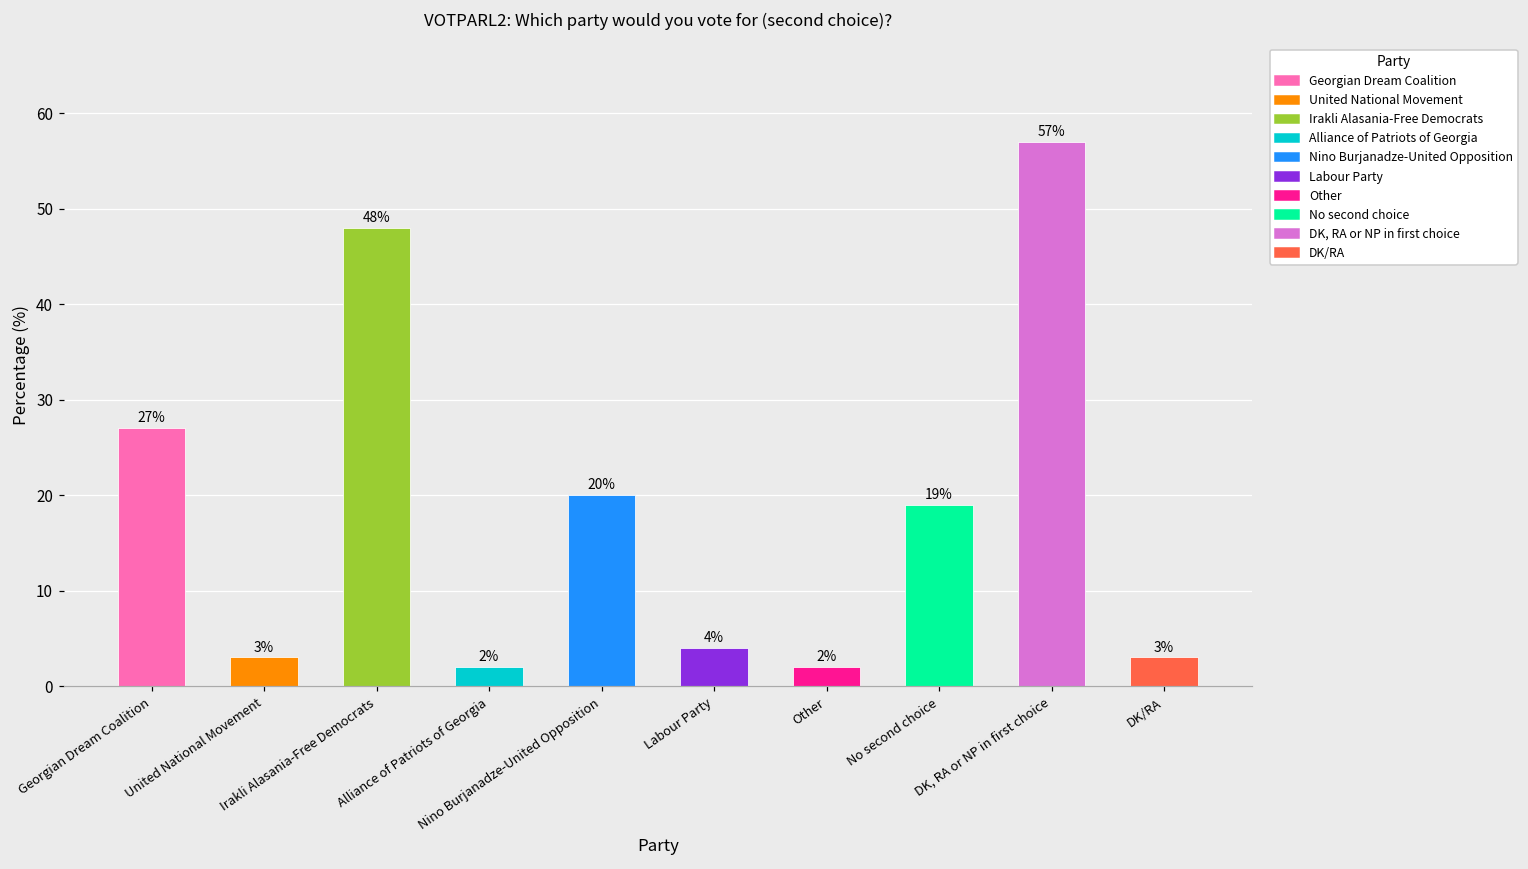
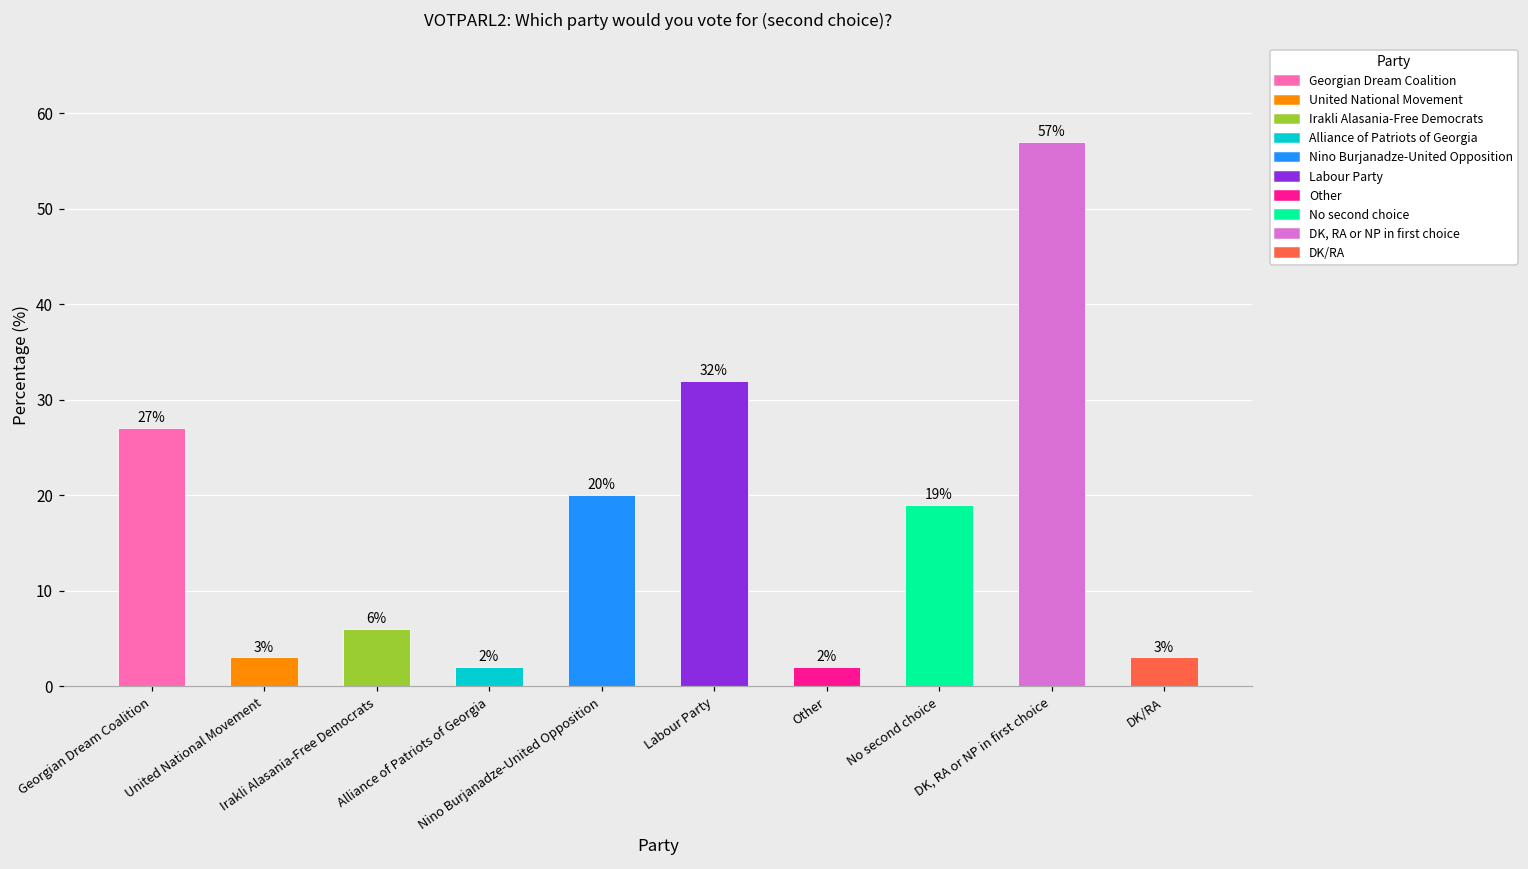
  {
    "Georgian Dream Coalition": "27%",
    "United National Movement": "3%",
-   "Irakli Alasania-Free Democrats": "48%",
+   "Irakli Alasania-Free Democrats": "6%",
    "Alliance of Patriots of Georgia": "2%",
    "Nino Burjanadze-United Opposition": "20%",
-   "Labour Party": "4%",
+   "Labour Party": "32%",
    "Other": "2%",
    "No second choice": "19%",
    "DK, RA or NP in first choice": "57%",
    "DK/RA": "3%"
  }
